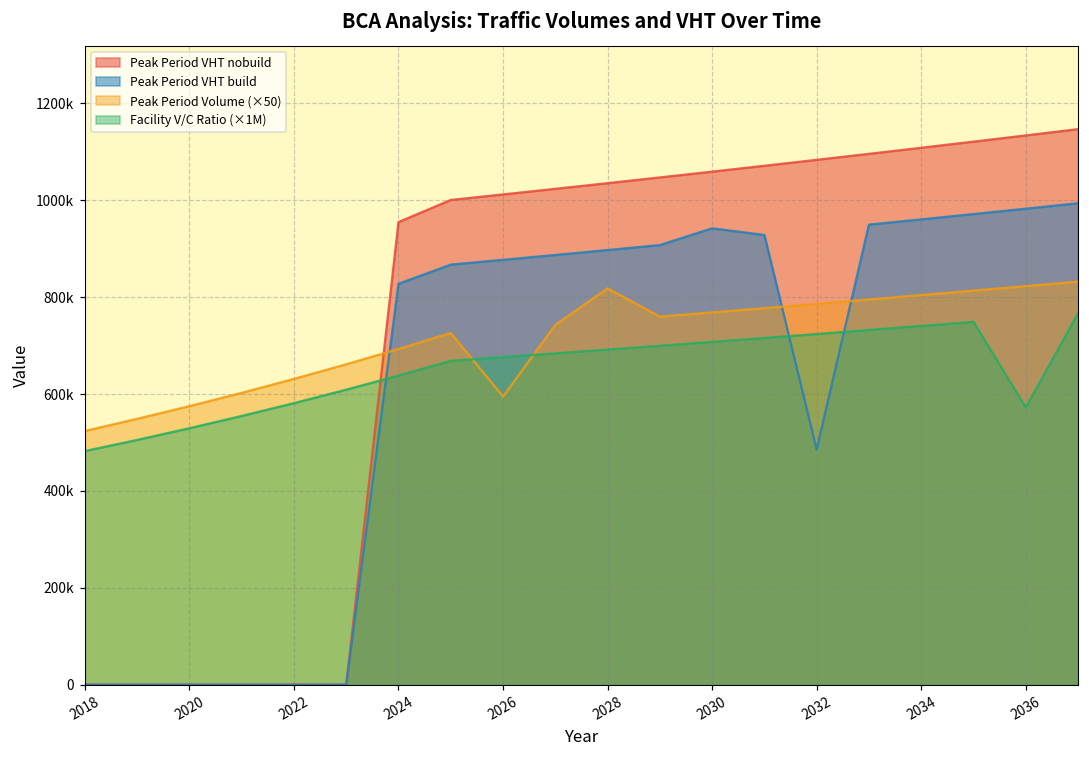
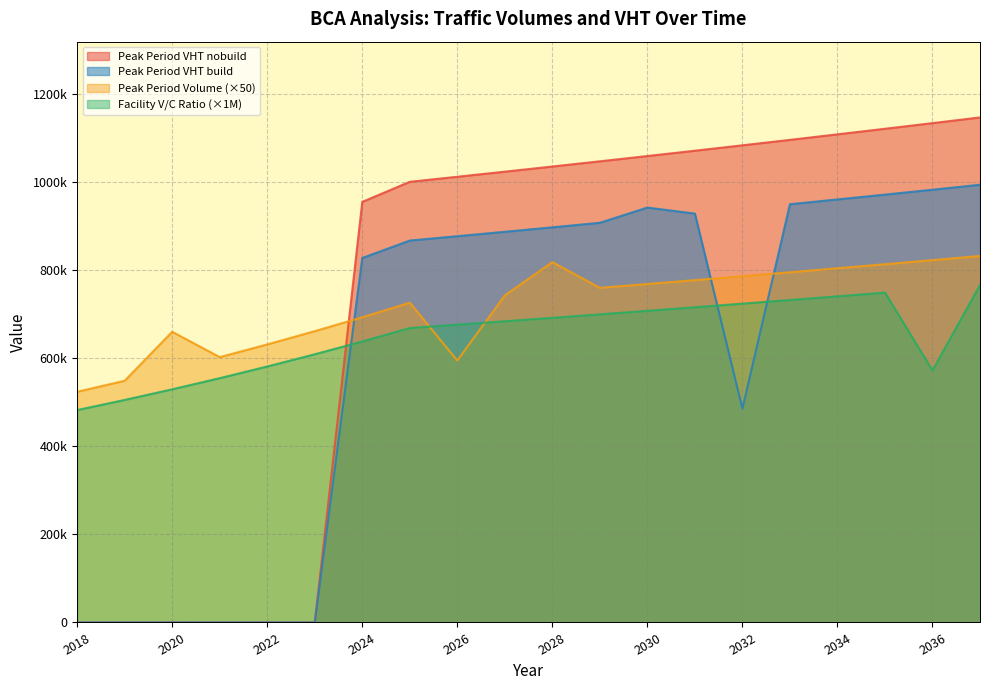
  {
    "Peak Period VHT nobuild": {
      "2024": 950000,
      "2026": 1010000,
      "2028": 1040000,
      "2030": 1060000,
      "2032": 1080000,
      "2034": 1110000,
      "2036": 1130000
    },
    "Peak Period VHT build": {
      "2024": 830000,
      "2026": 880000,
      "2028": 900000,
      "2030": 940000,
      "2032": 490000,
      "2034": 960000,
      "2036": 980000
    },
    "Peak Period Volume (×50)": {
      "2018": 520000,
-     "2020": 570000,
+     "2020": 660000,
      "2022": 630000,
      "2024": 690000,
      "2026": 590000,
      "2028": 820000,
      "2030": 770000,
      "2032": 790000,
      "2034": 800000,
      "2036": 820000
    },
    "Facility V/C Ratio (×1M)": {
      "2018": 480000,
      "2020": 530000,
      "2022": 580000,
      "2024": 640000,
      "2026": 680000,
      "2028": 690000,
      "2030": 710000,
      "2032": 720000,
      "2034": 740000,
      "2036": 570000
    }
  }
